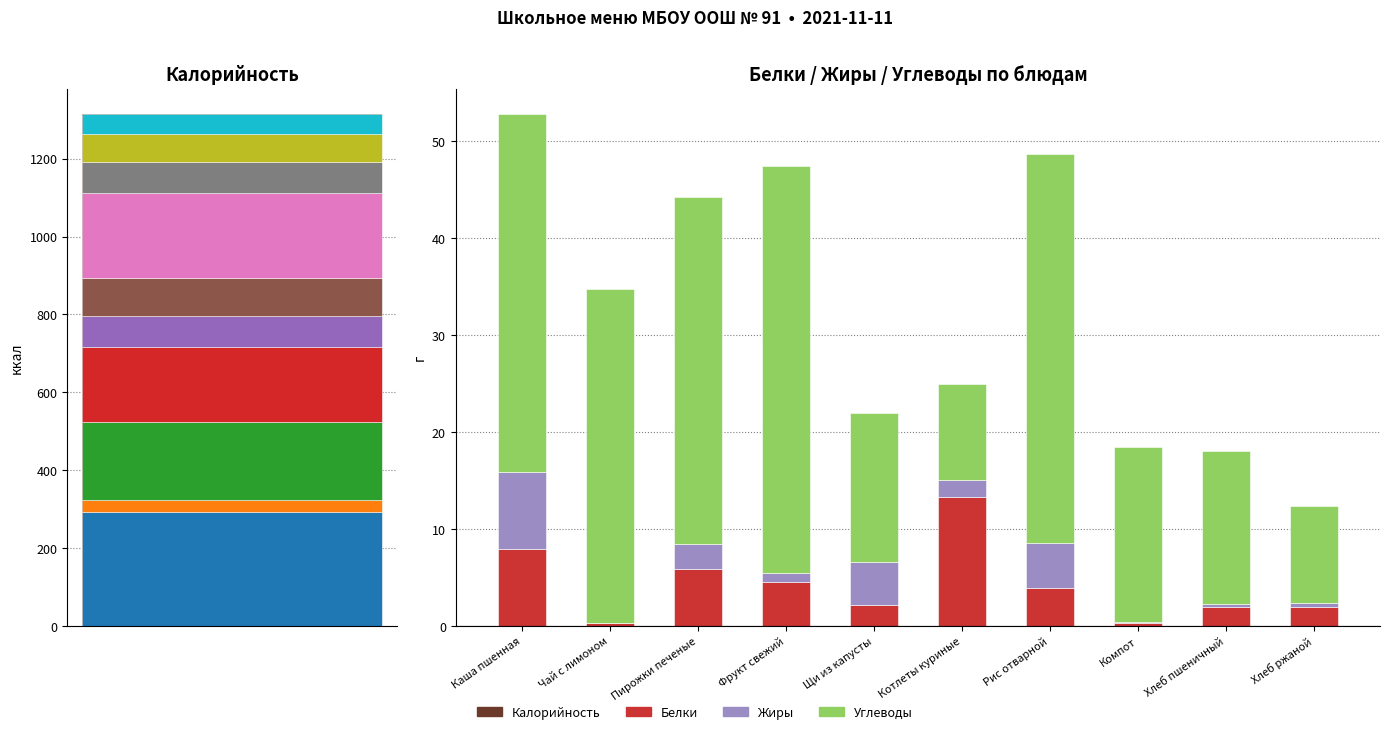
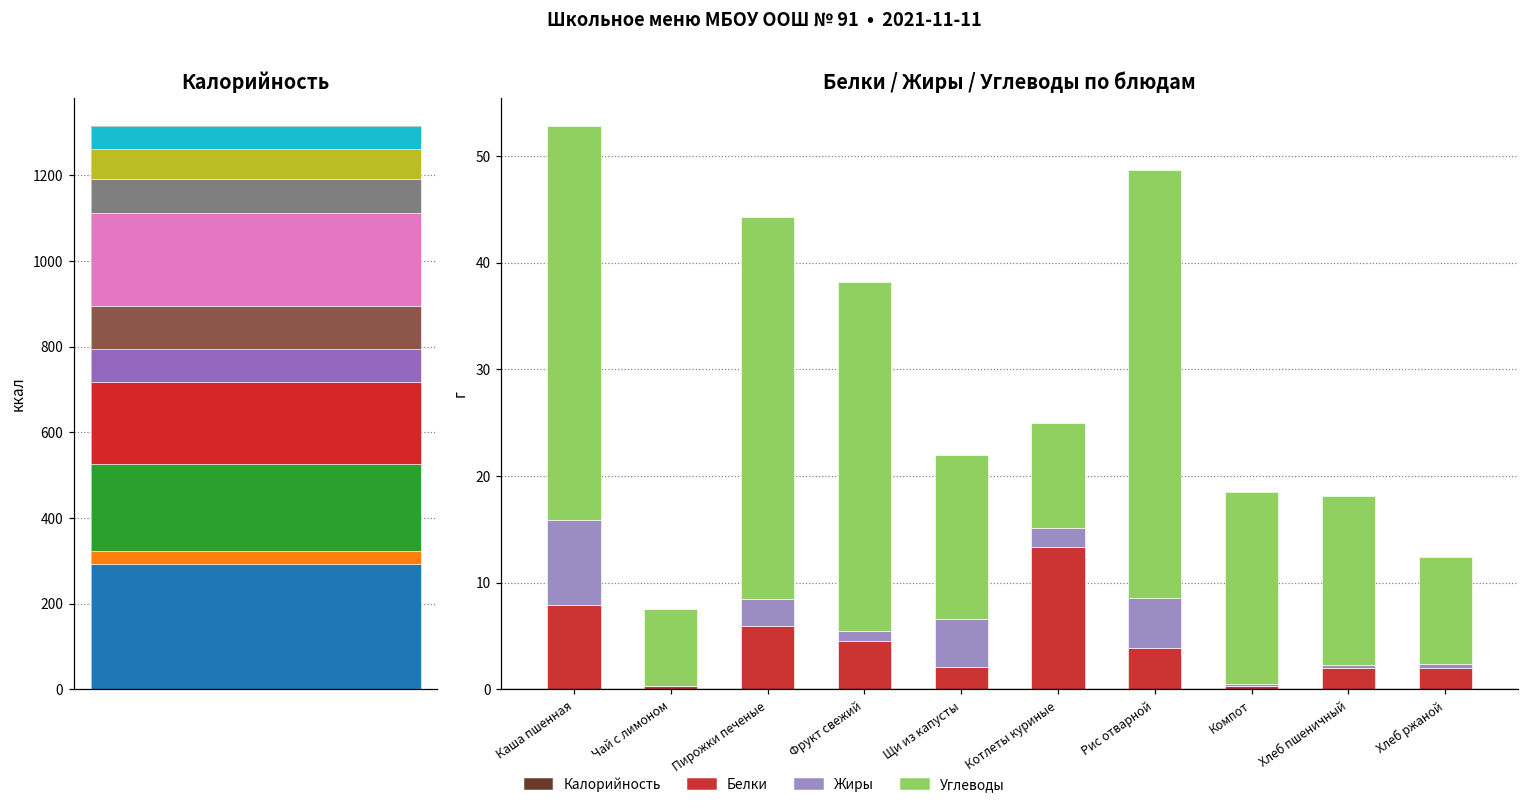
  {
    "Белки / Жиры / Углеводы по блюдам": {
      "Белки": {
        "Каша пшенная": 8,
        "Чай с лимоном": 0,
        "Пирожки печеные": 6,
        "Фрукт свежий": 5,
        "Щи из капусты": 2,
        "Котлеты куриные": 13,
        "Рис отварной": 4,
        "Компот": 0,
        "Хлеб пшеничный": 2,
        "Хлеб ржаной": 2
      },
      "Жиры": {
        "Каша пшенная": 8,
        "Чай с лимоном": 0,
        "Пирожки печеные": 3,
        "Фрукт свежий": 1,
        "Щи из капусты": 4,
        "Котлеты куриные": 2,
        "Рис отварной": 5,
        "Хлеб пшеничный": 0,
        "Хлеб ржаной": 0
      },
      "Углеводы": {
        "Каша пшенная": 37,
-       "Чай с лимоном": 35,
+       "Чай с лимоном": 7,
        "Пирожки печеные": 36,
-       "Фрукт свежий": 42,
+       "Фрукт свежий": 33,
        "Щи из капусты": 15,
        "Котлеты куриные": 10,
        "Рис отварной": 40,
        "Компот": 18,
        "Хлеб пшеничный": 16,
        "Хлеб ржаной": 10
      }
    }
  }
